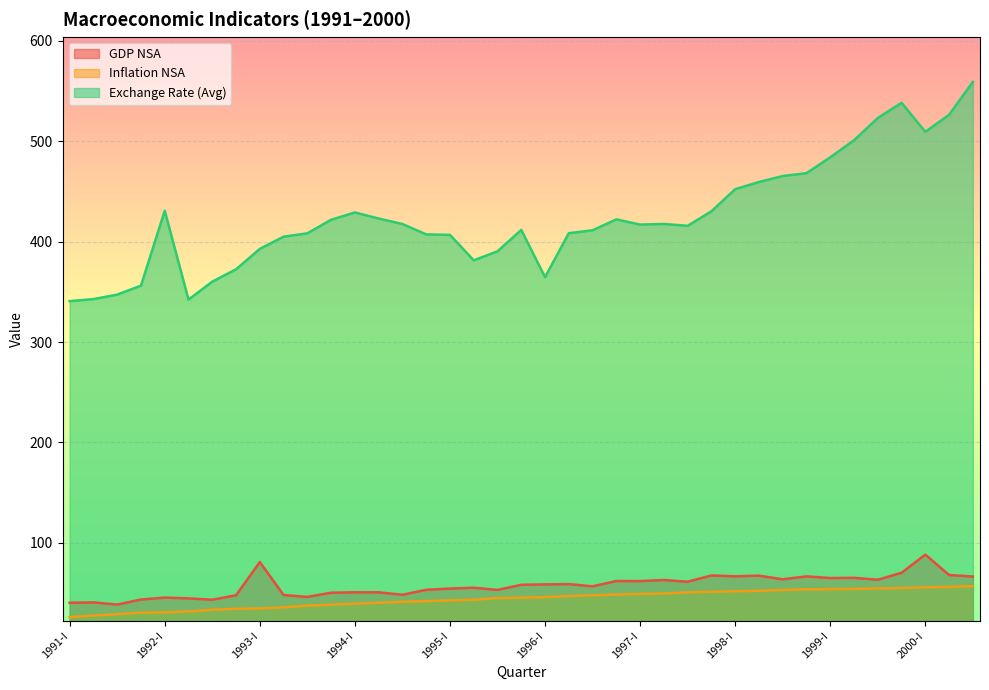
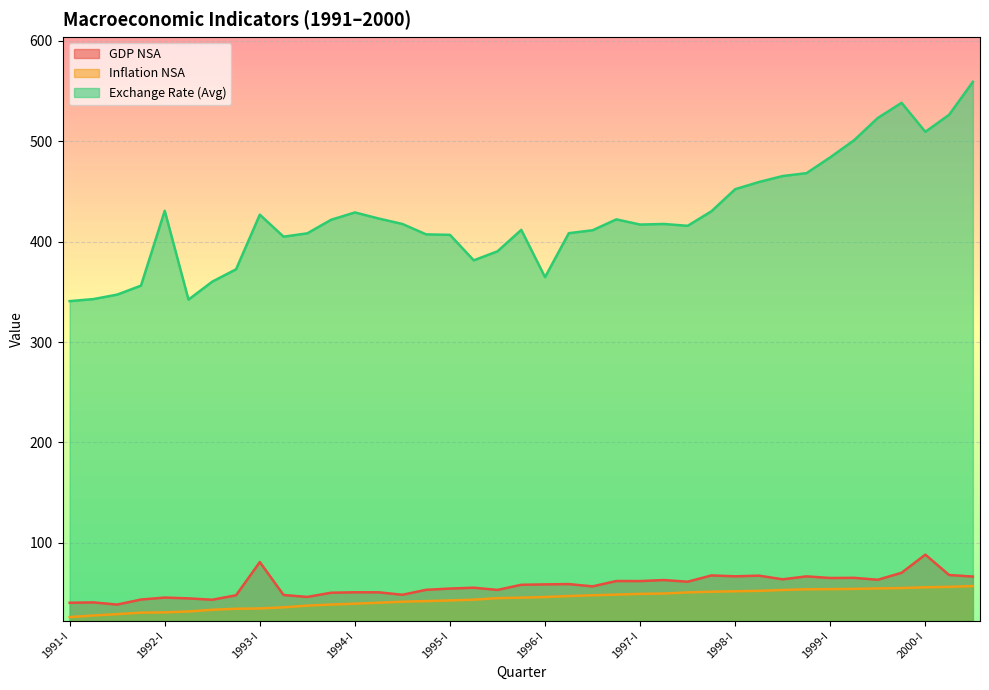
  {
    "GDP NSA": {
      "1991-I": 40,
      "1992-I": 46,
      "1993-I": 81,
      "1994-I": 51,
      "1995-I": 55,
      "1996-I": 59,
      "1997-I": 62,
      "1998-I": 67,
      "1999-I": 65,
      "2000-I": 88
    },
    "Inflation NSA": {
      "1991-I": 26,
      "1992-I": 31,
      "1993-I": 35,
      "1994-I": 39,
      "1995-I": 43,
      "1996-I": 46,
      "1997-I": 49,
      "1998-I": 52,
      "1999-I": 54,
      "2000-I": 56
    },
    "Exchange Rate (Avg)": {
      "1991-I": 341,
      "1992-I": 431,
-     "1993-I": 393,
+     "1993-I": 427,
      "1994-I": 429,
      "1995-I": 407,
      "1996-I": 365,
      "1997-I": 417,
      "1998-I": 452,
      "1999-I": 484,
      "2000-I": 509
    }
  }
